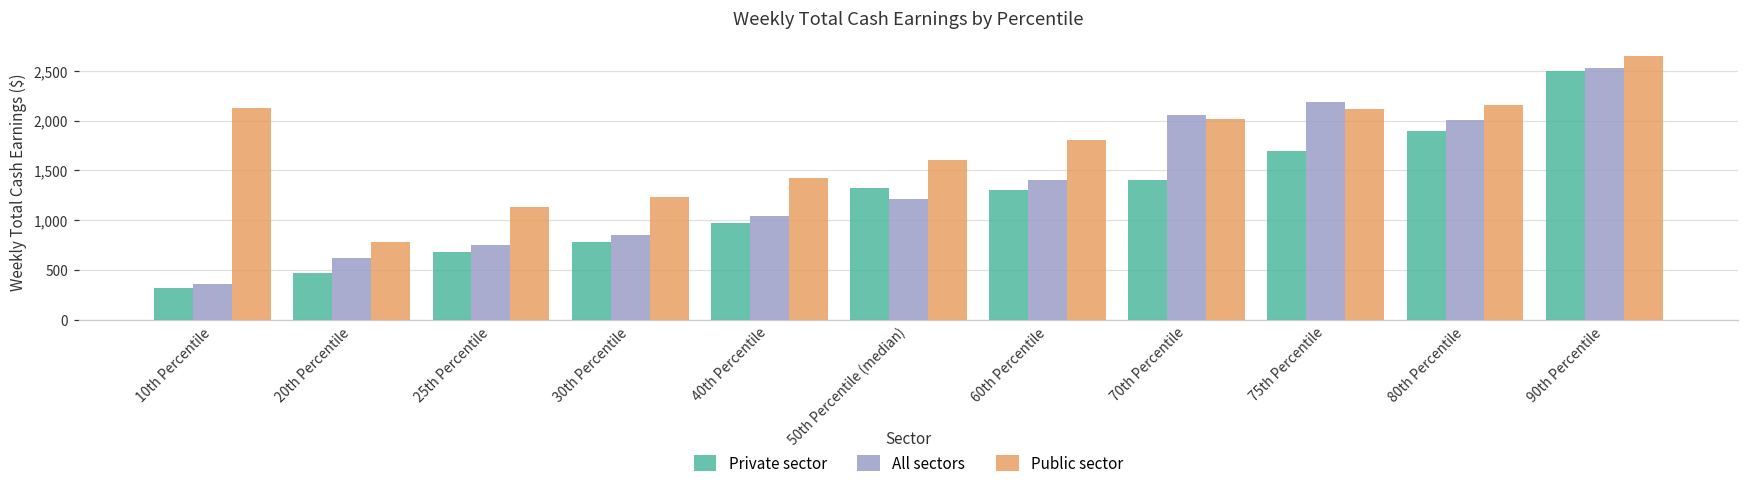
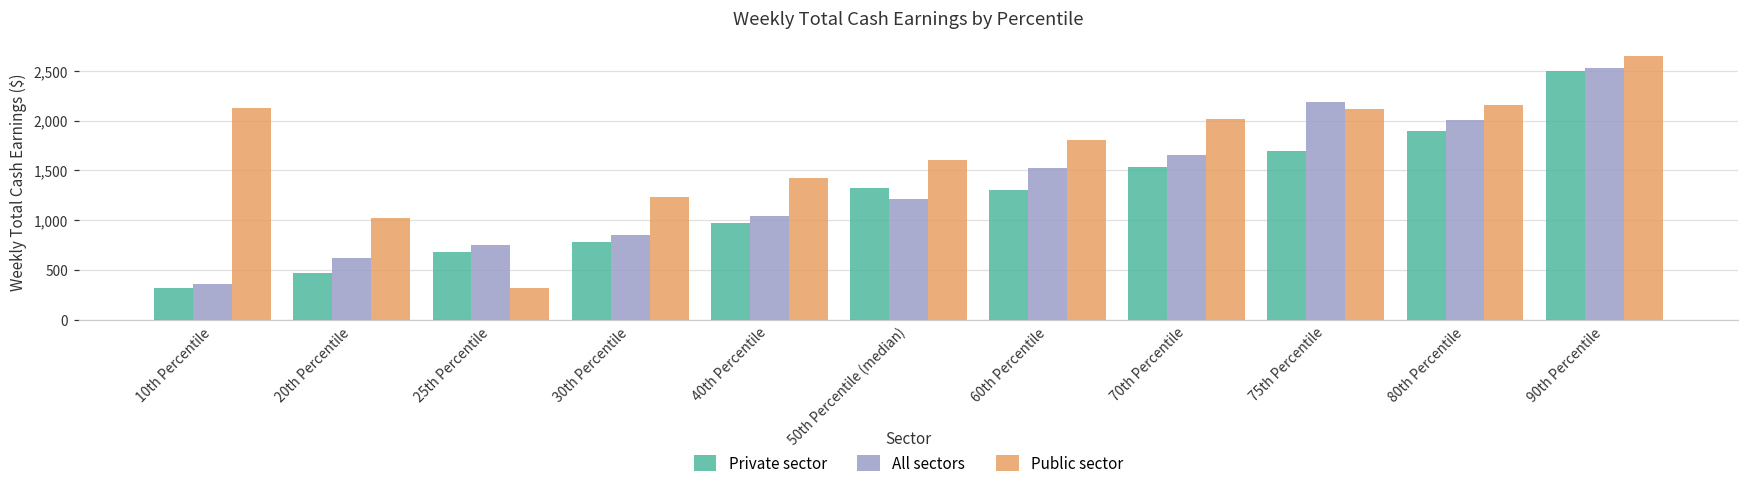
  {
    "Private sector": {
      "10th Percentile": "300",
      "20th Percentile": "500",
      "25th Percentile": "700",
      "30th Percentile": "800",
      "40th Percentile": "1,000",
      "50th Percentile (median)": "1,300",
      "60th Percentile": "1,300",
-     "70th Percentile": "1,400",
+     "70th Percentile": "1,500",
      "75th Percentile": "1,700",
      "80th Percentile": "1,900",
      "90th Percentile": "2,500"
    },
    "All sectors": {
      "10th Percentile": "400",
      "20th Percentile": "600",
      "25th Percentile": "800",
      "30th Percentile": "900",
      "40th Percentile": "1,000",
      "50th Percentile (median)": "1,200",
-     "60th Percentile": "1,400",
-     "70th Percentile": "2,100",
+     "60th Percentile": "1,500",
+     "70th Percentile": "1,700",
      "75th Percentile": "2,200",
      "80th Percentile": "2,000",
      "90th Percentile": "2,500"
    },
    "Public sector": {
      "10th Percentile": "2,100",
-     "20th Percentile": "800",
-     "25th Percentile": "1,100",
+     "20th Percentile": "1,000",
+     "25th Percentile": "300",
      "30th Percentile": "1,200",
      "40th Percentile": "1,400",
      "50th Percentile (median)": "1,600",
      "60th Percentile": "1,800",
      "70th Percentile": "2,000",
      "75th Percentile": "2,100",
      "80th Percentile": "2,200",
      "90th Percentile": "2,600"
    }
  }
